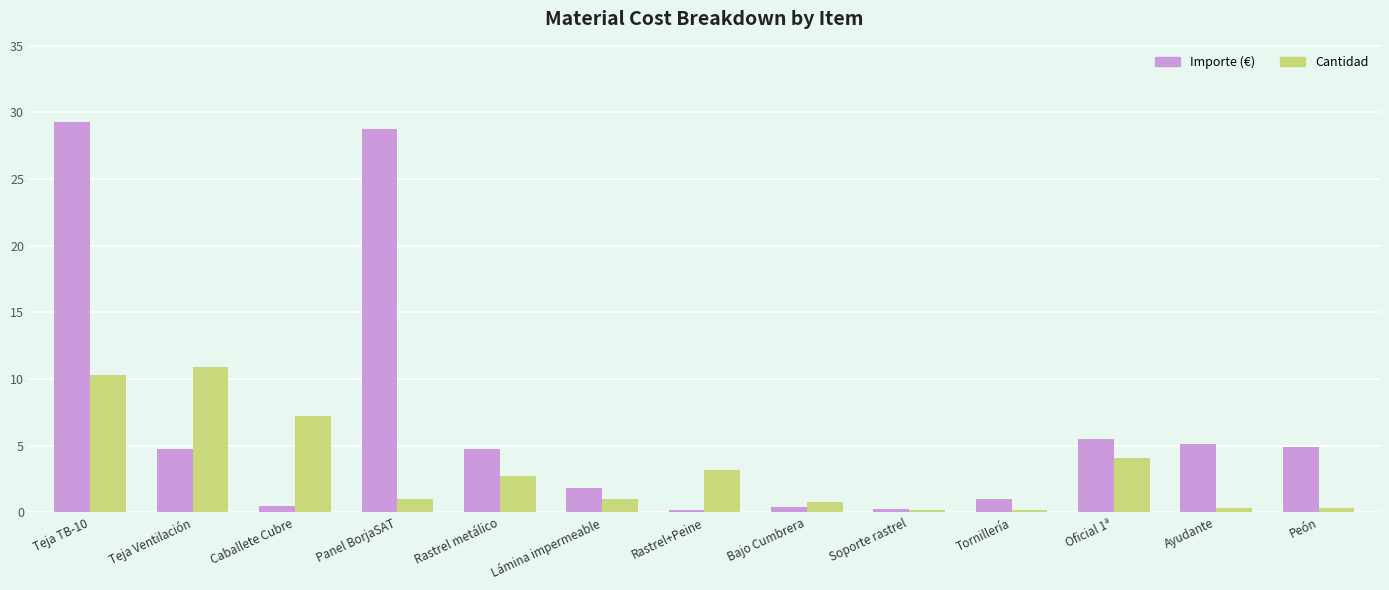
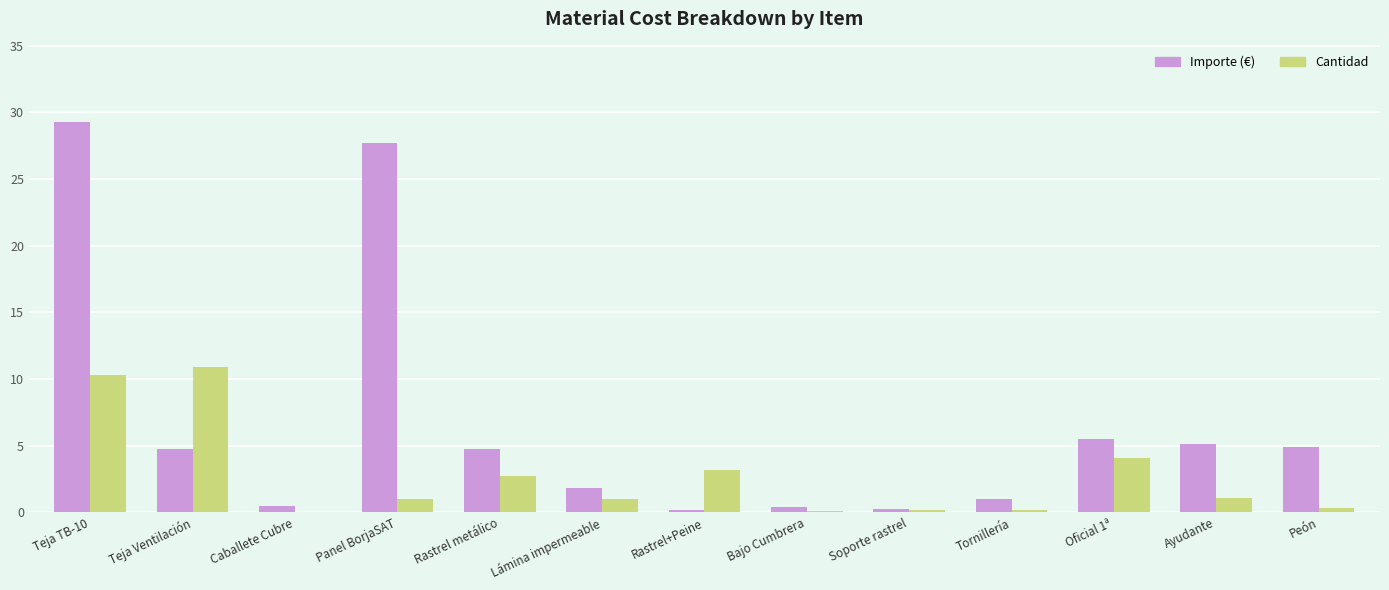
  {
    "Importe (€)": {
      "Teja TB-10": 29.3,
      "Teja Ventilación": 4.7,
      "Caballete Cubre": 0.5,
-     "Panel BorjaSAT": 28.8,
+     "Panel BorjaSAT": 27.7,
      "Rastrel metálico": 4.8,
      "Lámina impermeable": 1.8,
      "Rastrel+Peine": 0.2,
      "Bajo Cumbrera": 0.4,
      "Soporte rastrel": 0.3,
      "Tornillería": 1.0,
      "Oficial 1ª": 5.5,
      "Ayudante": 5.2,
      "Peón": 4.9
    },
    "Cantidad": {
      "Teja TB-10": 10.3,
      "Teja Ventilación": 10.9,
-     "Caballete Cubre": 7.2,
+     "Caballete Cubre": 0.0,
      "Panel BorjaSAT": 1.0,
      "Rastrel metálico": 2.7,
      "Lámina impermeable": 1.0,
      "Rastrel+Peine": 3.2,
-     "Bajo Cumbrera": 0.8,
+     "Bajo Cumbrera": 0.1,
      "Soporte rastrel": 0.2,
      "Oficial 1ª": 4.1,
-     "Ayudante": 0.3,
+     "Ayudante": 1.1,
      "Peón": 0.3
    }
  }
